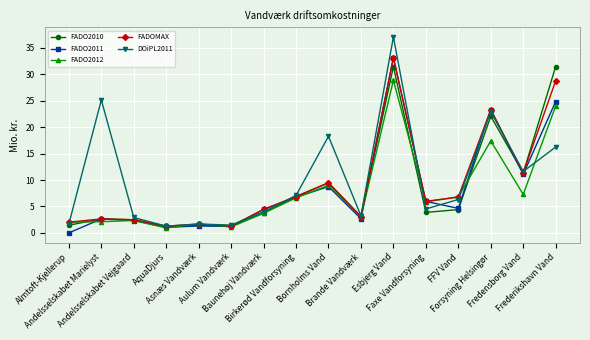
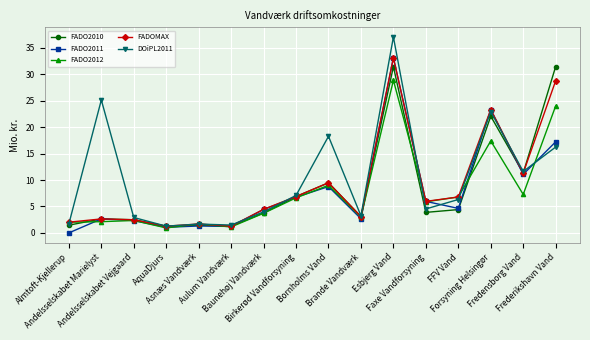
  {
    "FADO2011": {
      "Almtoft-Kjellerup": 0,
-     "Frederikshavn Vand": 25
+     "Frederikshavn Vand": 17
    },
    "FADOMAX": {
      "Frederikshavn Vand": 29
    },
    "DOiPL2011": {
      "Andelsselskabet Marielyst": 25,
      "Bornholms Vand": 18,
      "Esbjerg Vand": 37,
      "Faxe Vandforsyning": 5,
      "Frederikshavn Vand": 16
    }
  }
